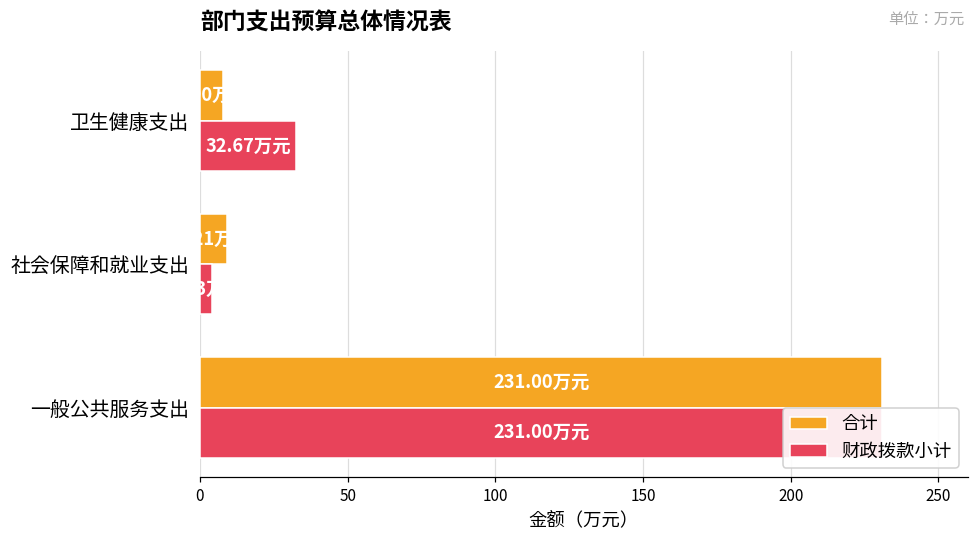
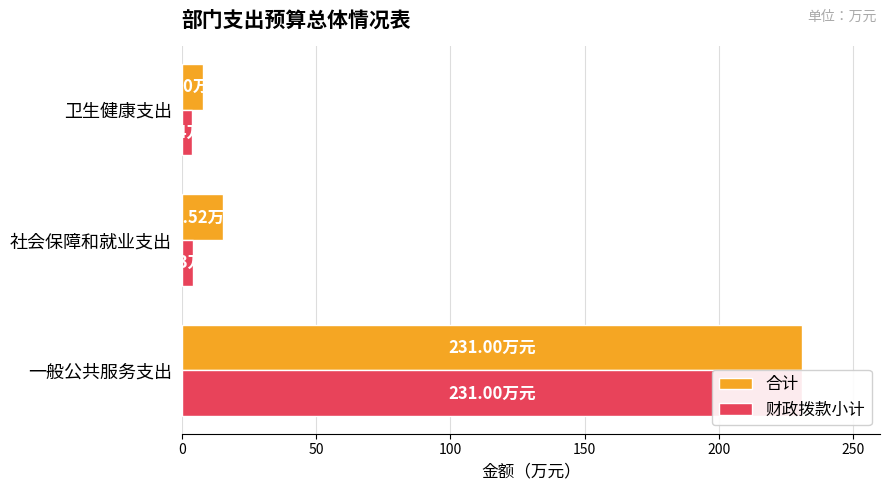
  {
    "合计": {
      "卫生健康支出": 8,
-     "社会保障和就业支出": 9
+     "社会保障和就业支出": 16
    },
    "财政拨款小计": {
-     "卫生健康支出": 33,
+     "卫生健康支出": 4,
      "社会保障和就业支出": 4
    }
  }
